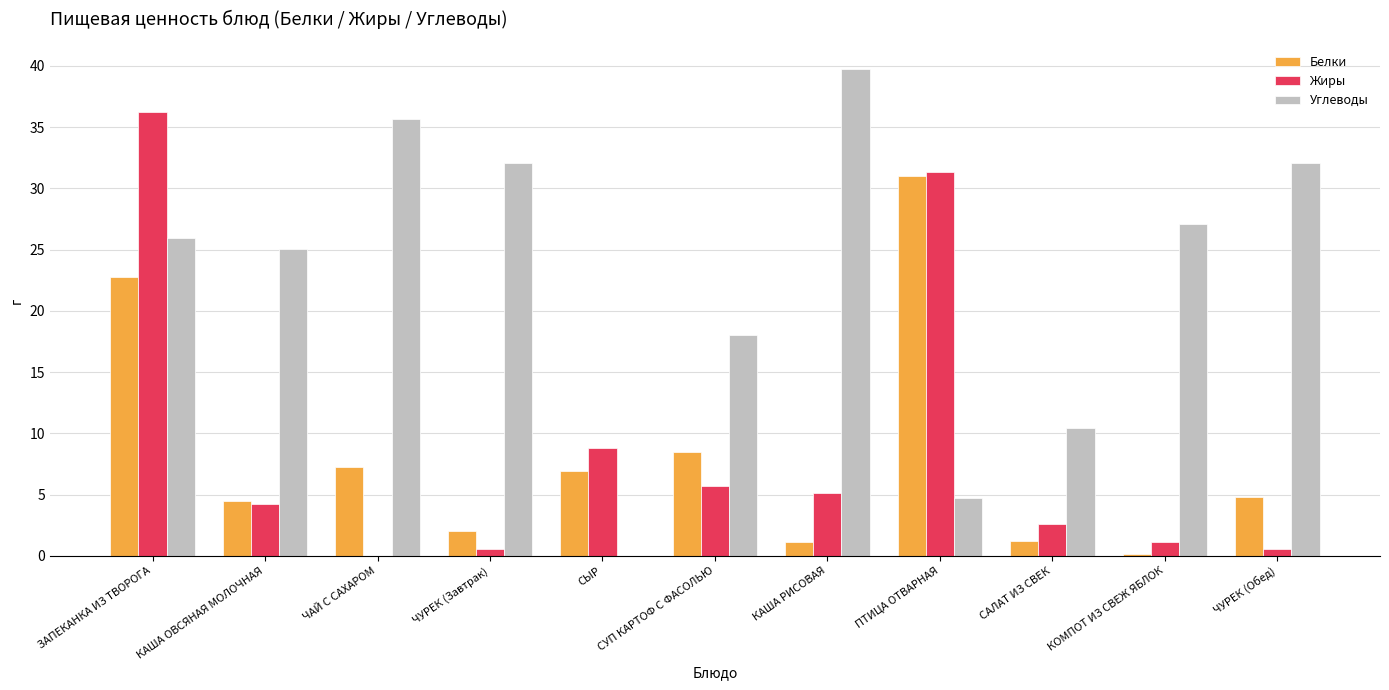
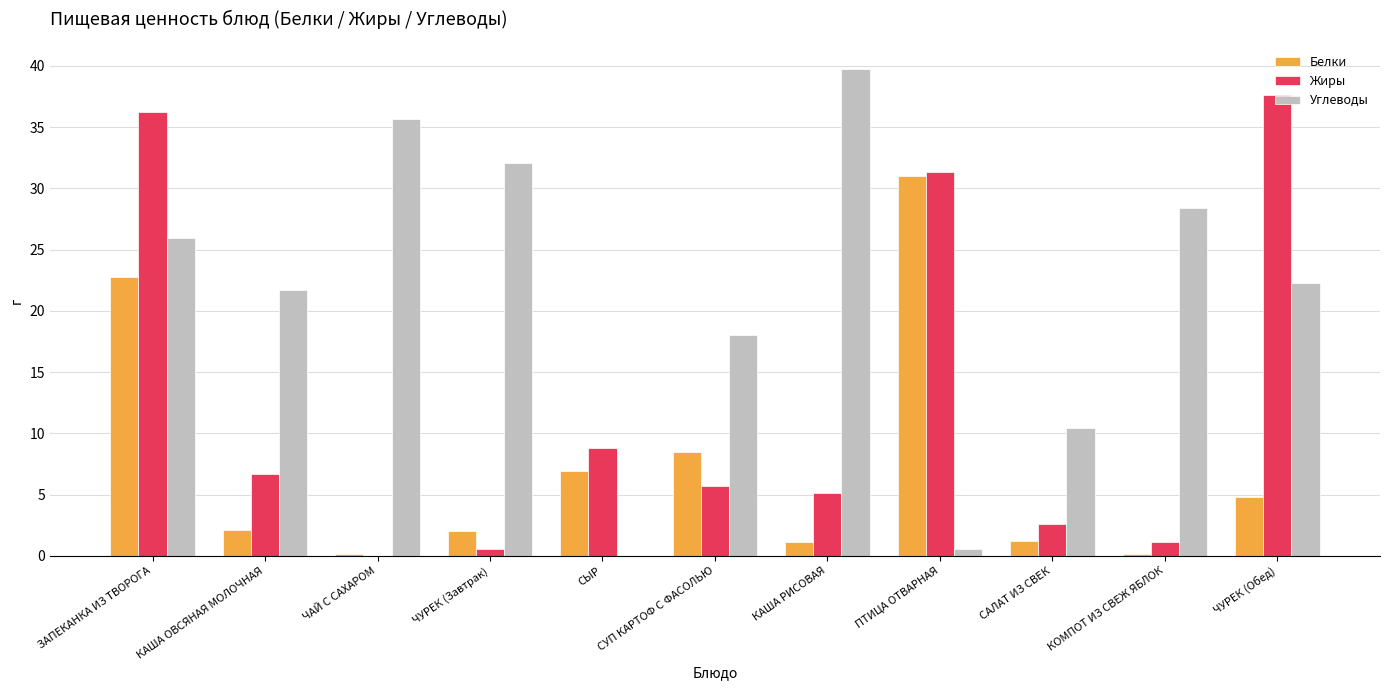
  {
    "Белки": {
      "ЗАПЕКАНКА ИЗ ТВОРОГА": 22.8,
-     "КАША ОВСЯНАЯ МОЛОЧНАЯ": 4.5,
-     "ЧАЙ С САХАРОМ": 7.2,
+     "КАША ОВСЯНАЯ МОЛОЧНАЯ": 2.1,
+     "ЧАЙ С САХАРОМ": 0.1,
      "ЧУРЕК (Завтрак)": 2.0,
      "СЫР": 7.0,
      "СУП КАРТОФ С ФАСОЛЬЮ": 8.5,
      "КАША РИСОВАЯ": 1.2,
      "ПТИЦА ОТВАРНАЯ": 31.0,
      "САЛАТ ИЗ СВЕК": 1.2,
      "ЧУРЕК (Обед)": 4.8
    },
    "Жиры": {
      "ЗАПЕКАНКА ИЗ ТВОРОГА": 36.2,
-     "КАША ОВСЯНАЯ МОЛОЧНАЯ": 4.3,
+     "КАША ОВСЯНАЯ МОЛОЧНАЯ": 6.7,
      "ЧАЙ С САХАРОМ": 0.0,
      "ЧУРЕК (Завтрак)": 0.6,
      "СЫР": 8.9,
      "СУП КАРТОФ С ФАСОЛЬЮ": 5.7,
      "КАША РИСОВАЯ": 5.1,
      "ПТИЦА ОТВАРНАЯ": 31.3,
      "САЛАТ ИЗ СВЕК": 2.6,
      "КОМПОТ ИЗ СВЕЖ ЯБЛОК": 1.1,
-     "ЧУРЕК (Обед)": 0.6
+     "ЧУРЕК (Обед)": 37.6
    },
    "Углеводы": {
      "ЗАПЕКАНКА ИЗ ТВОРОГА": 25.9,
-     "КАША ОВСЯНАЯ МОЛОЧНАЯ": 25.1,
+     "КАША ОВСЯНАЯ МОЛОЧНАЯ": 21.7,
      "ЧАЙ С САХАРОМ": 35.7,
      "ЧУРЕК (Завтрак)": 32.1,
      "СЫР": 0.0,
      "СУП КАРТОФ С ФАСОЛЬЮ": 18.0,
      "КАША РИСОВАЯ": 39.8,
-     "ПТИЦА ОТВАРНАЯ": 4.7,
+     "ПТИЦА ОТВАРНАЯ": 0.6,
      "САЛАТ ИЗ СВЕК": 10.4,
-     "КОМПОТ ИЗ СВЕЖ ЯБЛОК": 27.1,
-     "ЧУРЕК (Обед)": 32.1
+     "КОМПОТ ИЗ СВЕЖ ЯБЛОК": 28.4,
+     "ЧУРЕК (Обед)": 22.3
    }
  }
